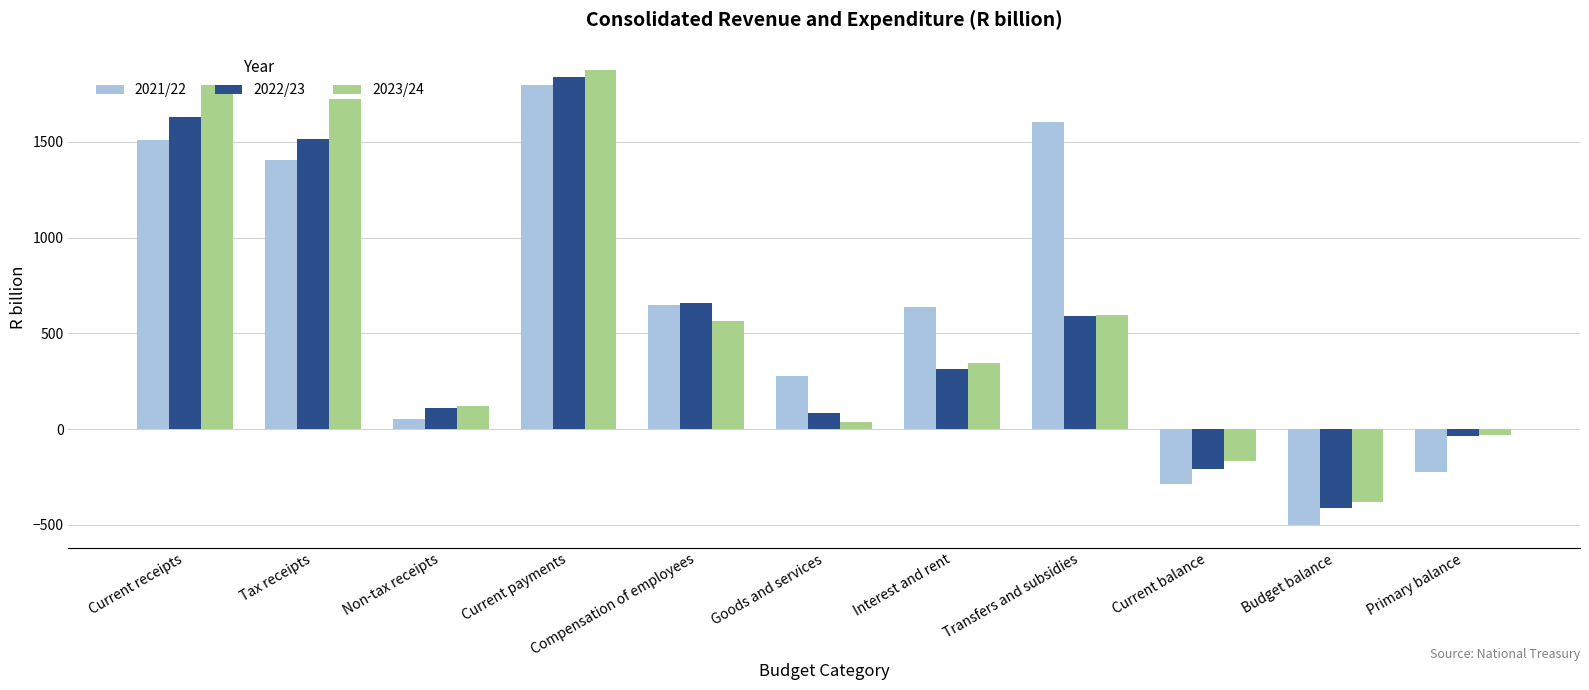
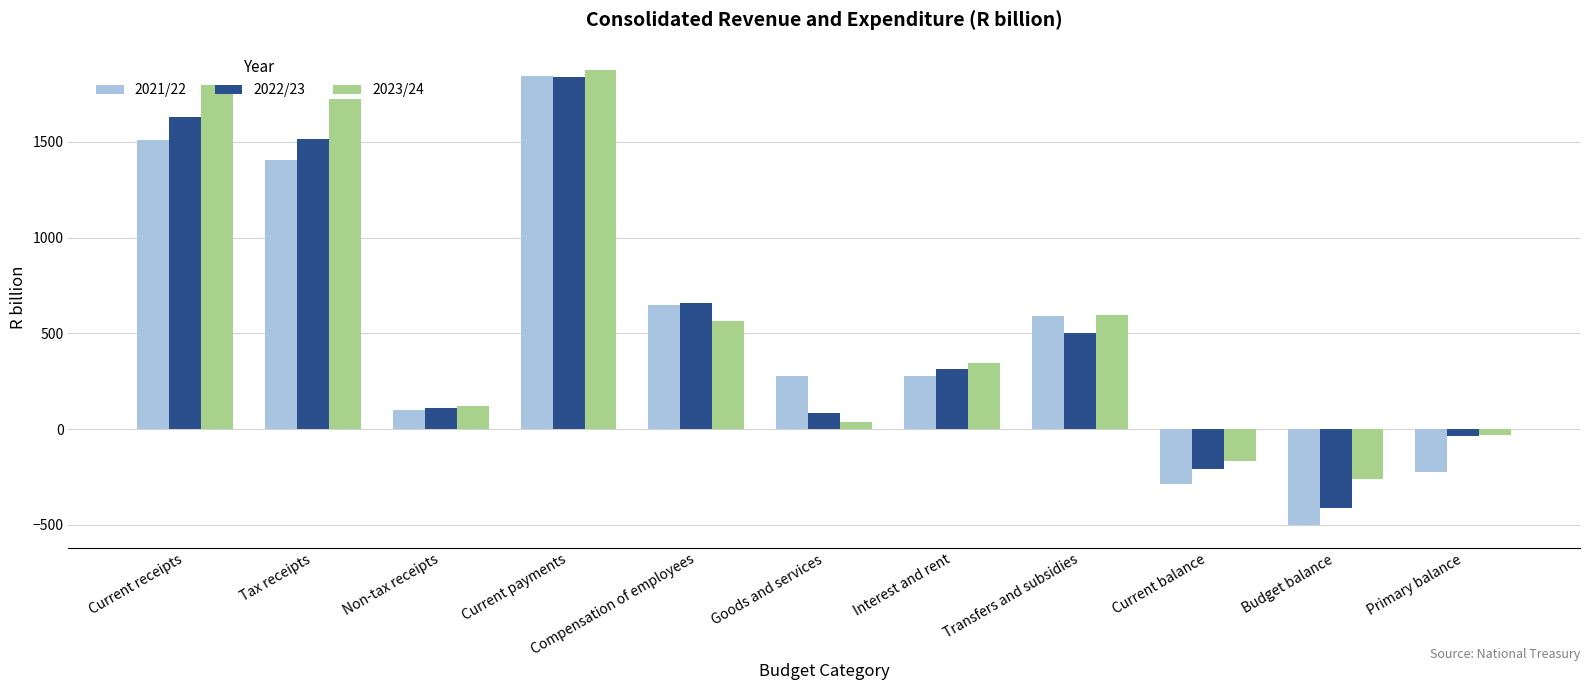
  {
    "2021/22": {
      "Current receipts": 1510,
      "Tax receipts": 1400,
-     "Non-tax receipts": 50,
-     "Current payments": 1800,
+     "Non-tax receipts": 100,
+     "Current payments": 1840,
      "Compensation of employees": 650,
      "Goods and services": 280,
-     "Interest and rent": 640,
-     "Transfers and subsidies": 1600,
+     "Interest and rent": 280,
+     "Transfers and subsidies": 590,
      "Current balance": -290,
      "Budget balance": -500,
      "Primary balance": -220
    },
    "2022/23": {
      "Current receipts": 1630,
      "Tax receipts": 1510,
      "Non-tax receipts": 110,
      "Current payments": 1840,
      "Compensation of employees": 660,
      "Goods and services": 80,
      "Interest and rent": 320,
-     "Transfers and subsidies": 590,
+     "Transfers and subsidies": 500,
      "Current balance": -210,
      "Budget balance": -410,
      "Primary balance": -30
    },
    "2023/24": {
      "Current receipts": 1790,
      "Tax receipts": 1720,
      "Non-tax receipts": 120,
      "Current payments": 1880,
      "Compensation of employees": 570,
      "Goods and services": 40,
      "Interest and rent": 350,
      "Transfers and subsidies": 600,
      "Current balance": -170,
-     "Budget balance": -380,
+     "Budget balance": -260,
      "Primary balance": -30
    }
  }
